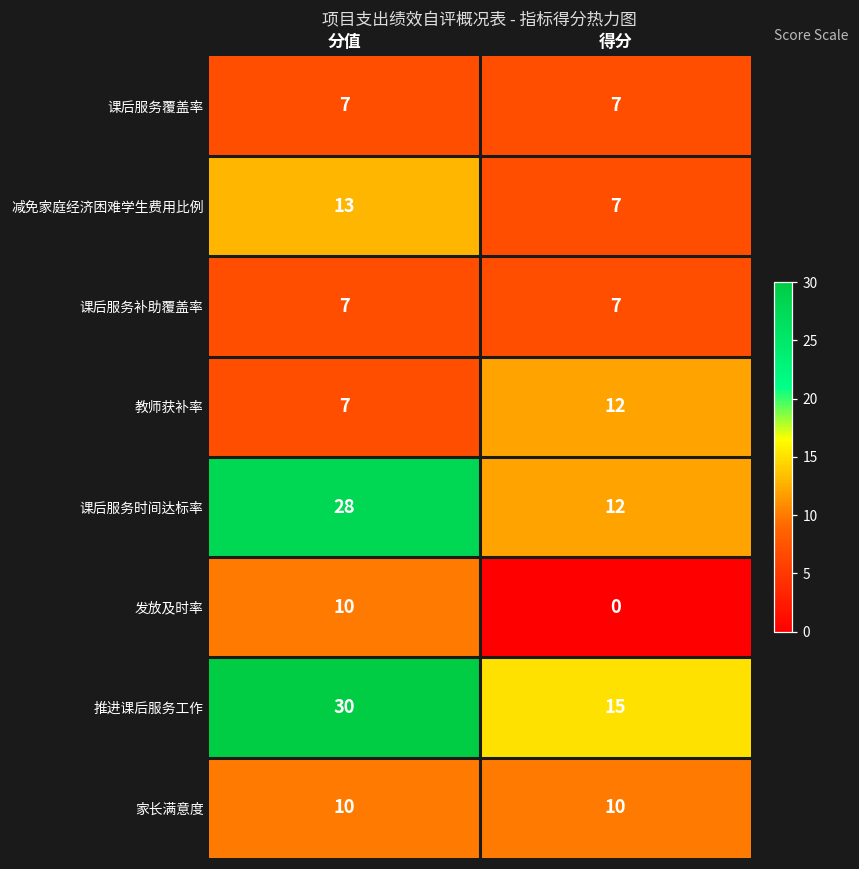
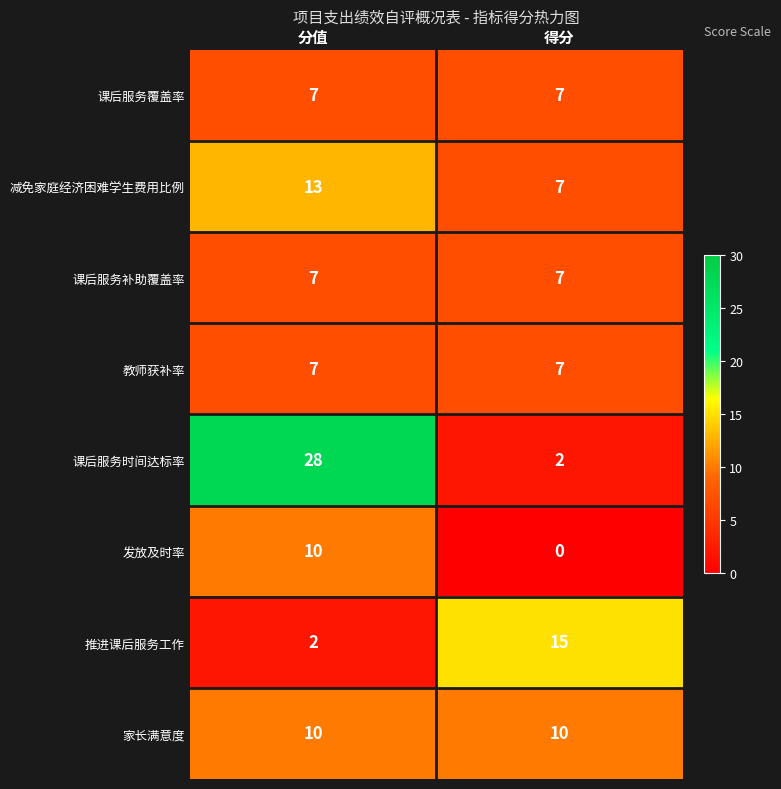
  {
    "课后服务覆盖率": {
      "分值": 7,
      "得分": 7
    },
    "减免家庭经济困难学生费用比例": {
      "分值": 13,
      "得分": 7
    },
    "课后服务补助覆盖率": {
      "分值": 7,
      "得分": 7
    },
    "教师获补率": {
      "分值": 7,
-     "得分": 12
+     "得分": 7
    },
    "课后服务时间达标率": {
      "分值": 28,
-     "得分": 12
+     "得分": 2
    },
    "发放及时率": {
      "分值": 10,
      "得分": 0
    },
    "推进课后服务工作": {
-     "分值": 30,
+     "分值": 2,
      "得分": 15
    },
    "家长满意度": {
      "分值": 10,
      "得分": 10
    }
  }
